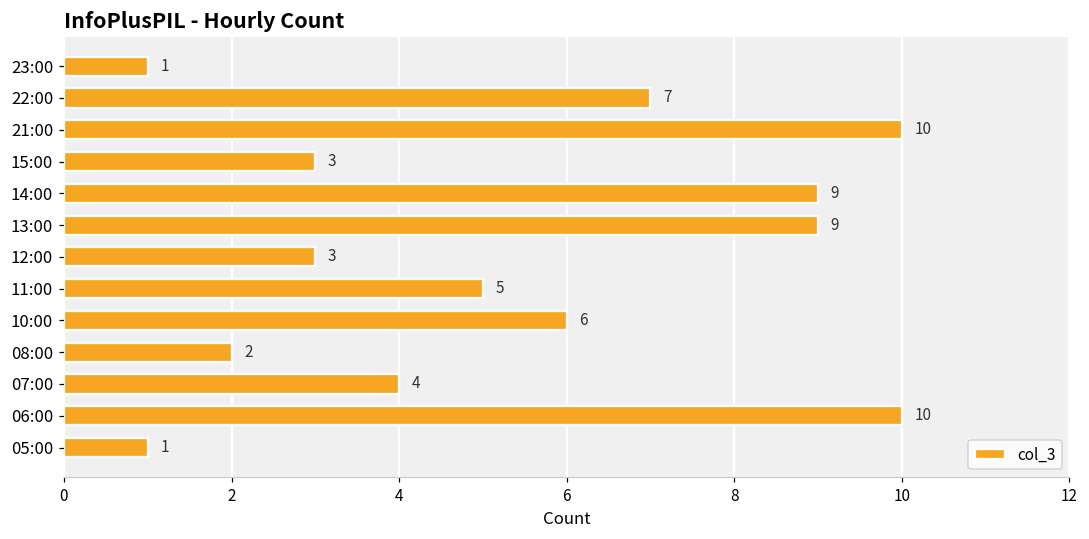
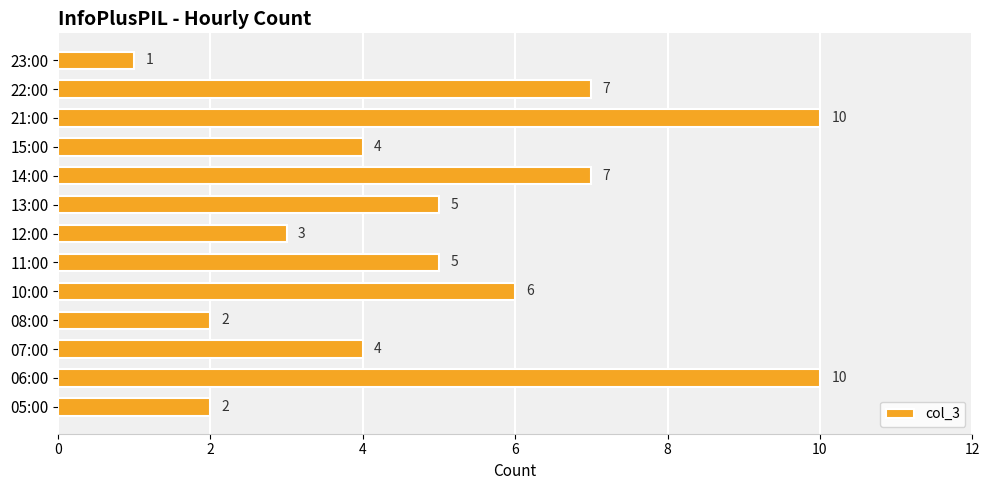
  {
    "23:00": 1,
    "22:00": 7,
    "21:00": 10,
-   "15:00": 3,
-   "14:00": 9,
-   "13:00": 9,
+   "15:00": 4,
+   "14:00": 7,
+   "13:00": 5,
    "12:00": 3,
    "11:00": 5,
    "10:00": 6,
    "08:00": 2,
    "07:00": 4,
    "06:00": 10,
-   "05:00": 1
+   "05:00": 2
  }
